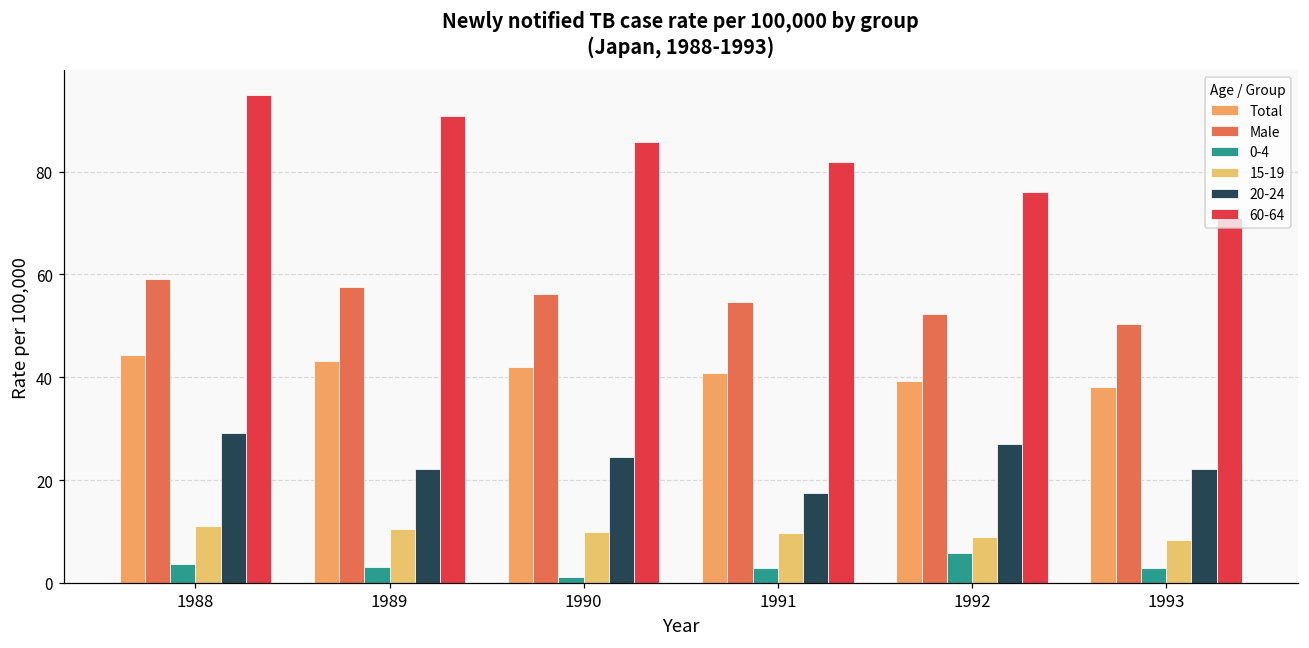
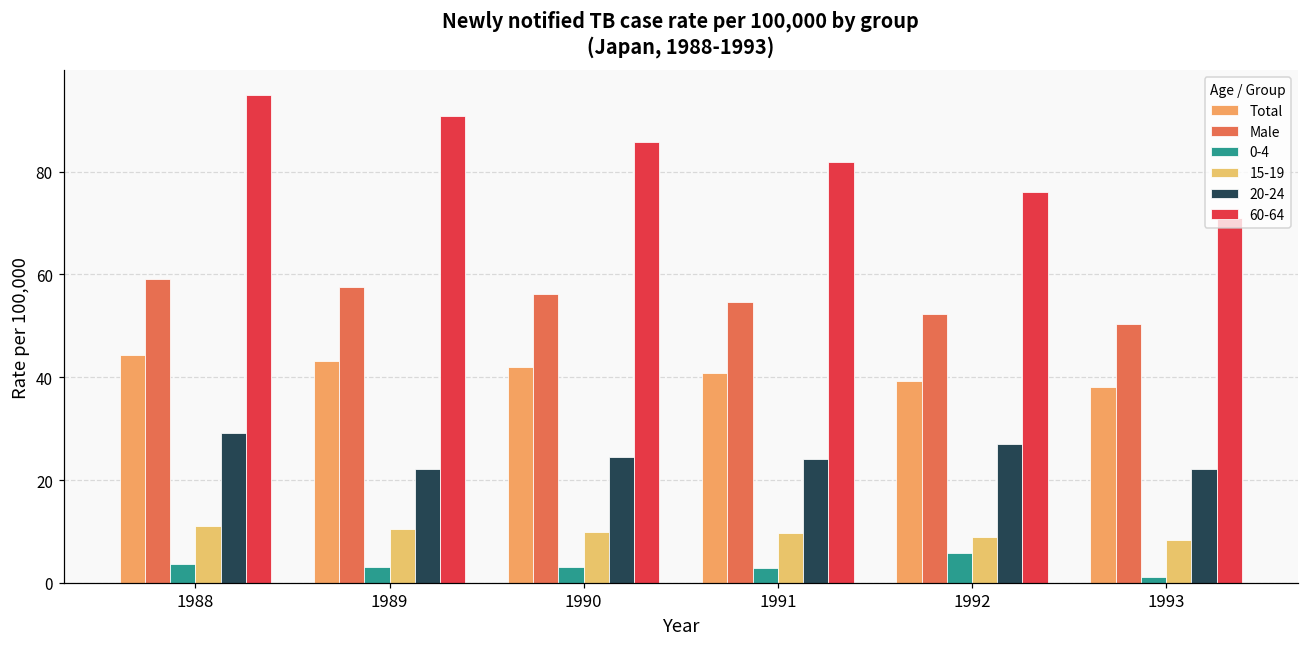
  {
    "0-4": {
      "1988": 4,
      "1989": 3,
-     "1990": 1,
+     "1990": 3,
      "1991": 3,
      "1992": 6,
-     "1993": 3
+     "1993": 1
    },
    "20-24": {
      "1988": 29,
      "1989": 22,
      "1990": 25,
-     "1991": 17,
+     "1991": 24,
      "1992": 27,
      "1993": 22
    }
  }
